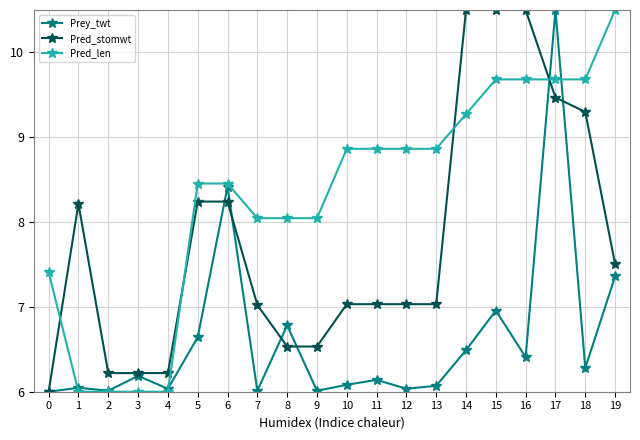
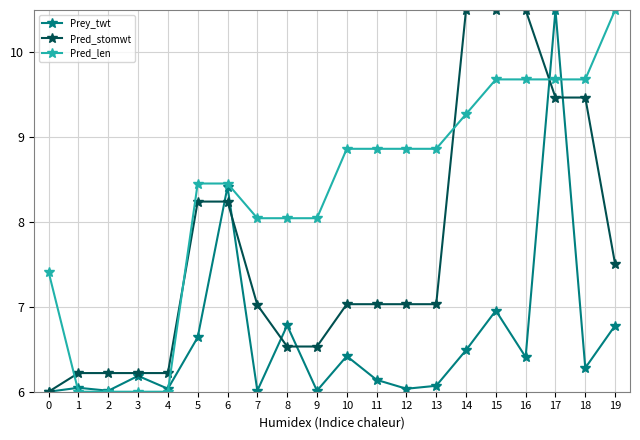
  {
    "Prey_twt": {
      "1": 6.0,
      "3": 6.2,
      "4": 6.0,
      "5": 6.6,
      "6": 8.4,
      "7": 6.0,
      "8": 6.8,
      "9": 6.0,
-     "10": 6.1,
+     "10": 6.4,
      "11": 6.1,
      "12": 6.0,
      "13": 6.1,
      "14": 6.5,
      "15": 7.0,
      "16": 6.4,
      "17": 10.5,
      "18": 6.3,
-     "19": 7.4
+     "19": 6.8
    },
    "Pred_stomwt": {
-     "1": 8.2,
+     "1": 6.2,
      "2": 6.2,
      "3": 6.2,
      "4": 6.2,
      "5": 8.2,
      "6": 8.2,
      "7": 7.0,
      "8": 6.5,
      "9": 6.5,
      "10": 7.0,
      "11": 7.0,
      "12": 7.0,
      "13": 7.0,
      "14": 10.5,
      "15": 10.5,
      "16": 10.5,
      "17": 9.5,
-     "18": 9.3,
+     "18": 9.5,
      "19": 7.5
    },
    "Pred_len": {
      "0": 7.4,
      "1": 6.0,
      "3": 6.0,
      "4": 6.0,
      "5": 8.5,
      "6": 8.5,
      "7": 8.0,
      "8": 8.0,
      "9": 8.0,
      "10": 8.9,
      "11": 8.9,
      "12": 8.9,
      "13": 8.9,
      "14": 9.3,
      "15": 9.7,
      "16": 9.7,
      "17": 9.7,
      "18": 9.7,
      "19": 10.5
    }
  }
